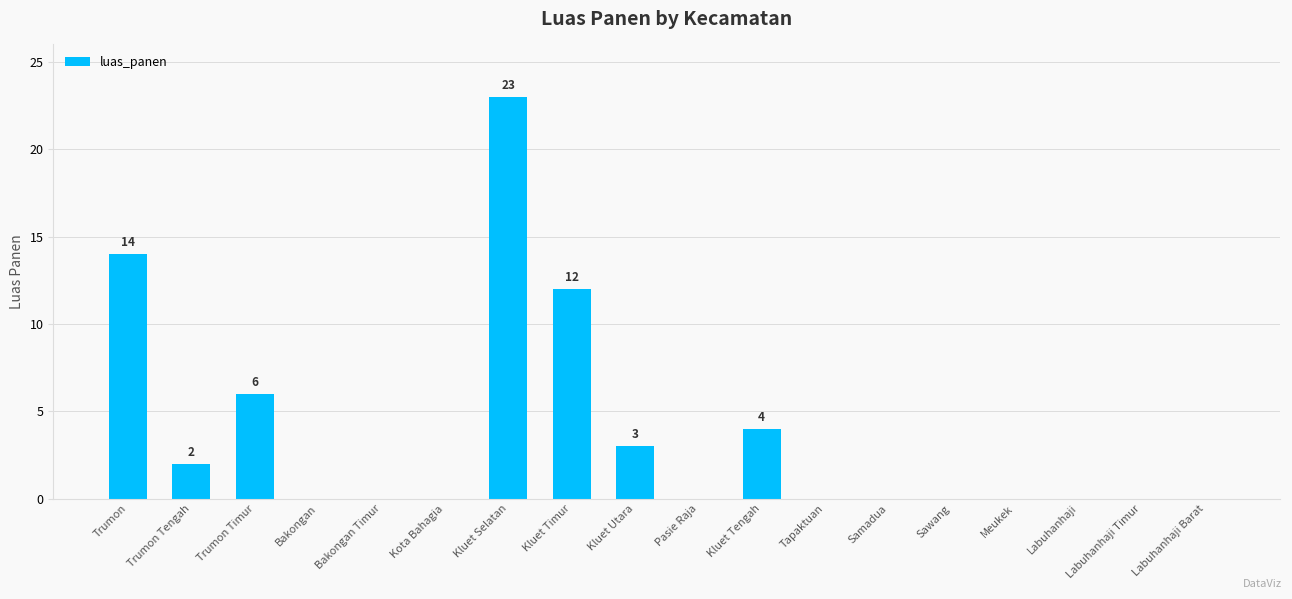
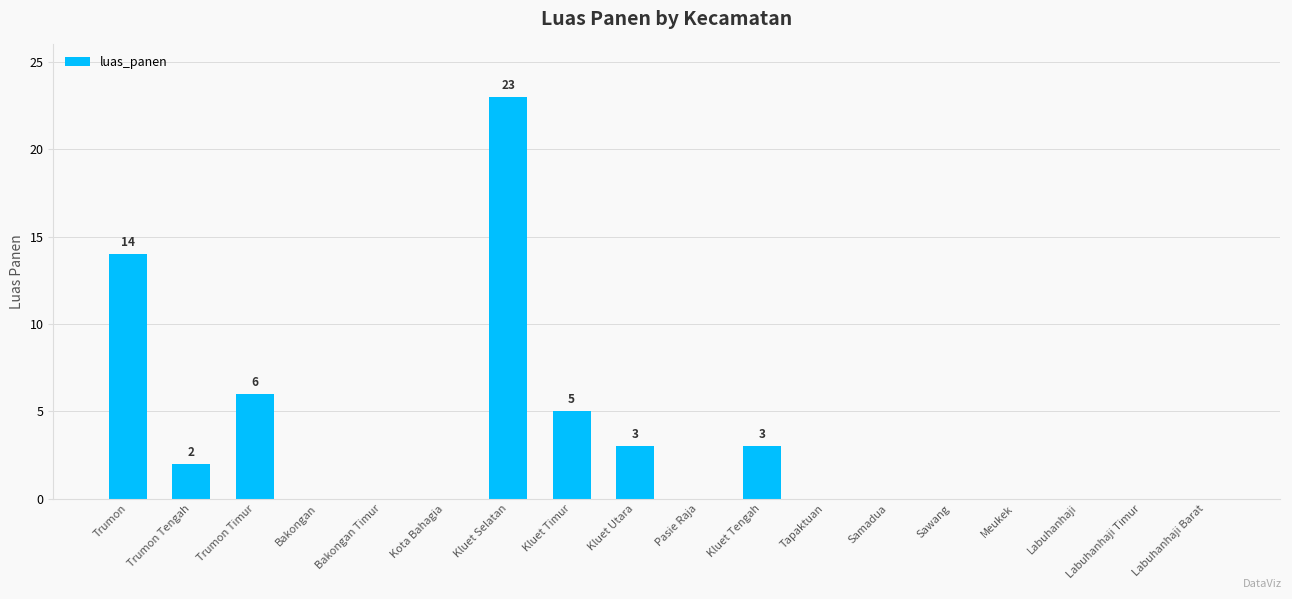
  {
    "Trumon": 14,
    "Trumon Tengah": 2,
    "Trumon Timur": 6,
    "Kluet Selatan": 23,
-   "Kluet Timur": 12,
+   "Kluet Timur": 5,
    "Kluet Utara": 3,
-   "Kluet Tengah": 4
+   "Kluet Tengah": 3
  }
